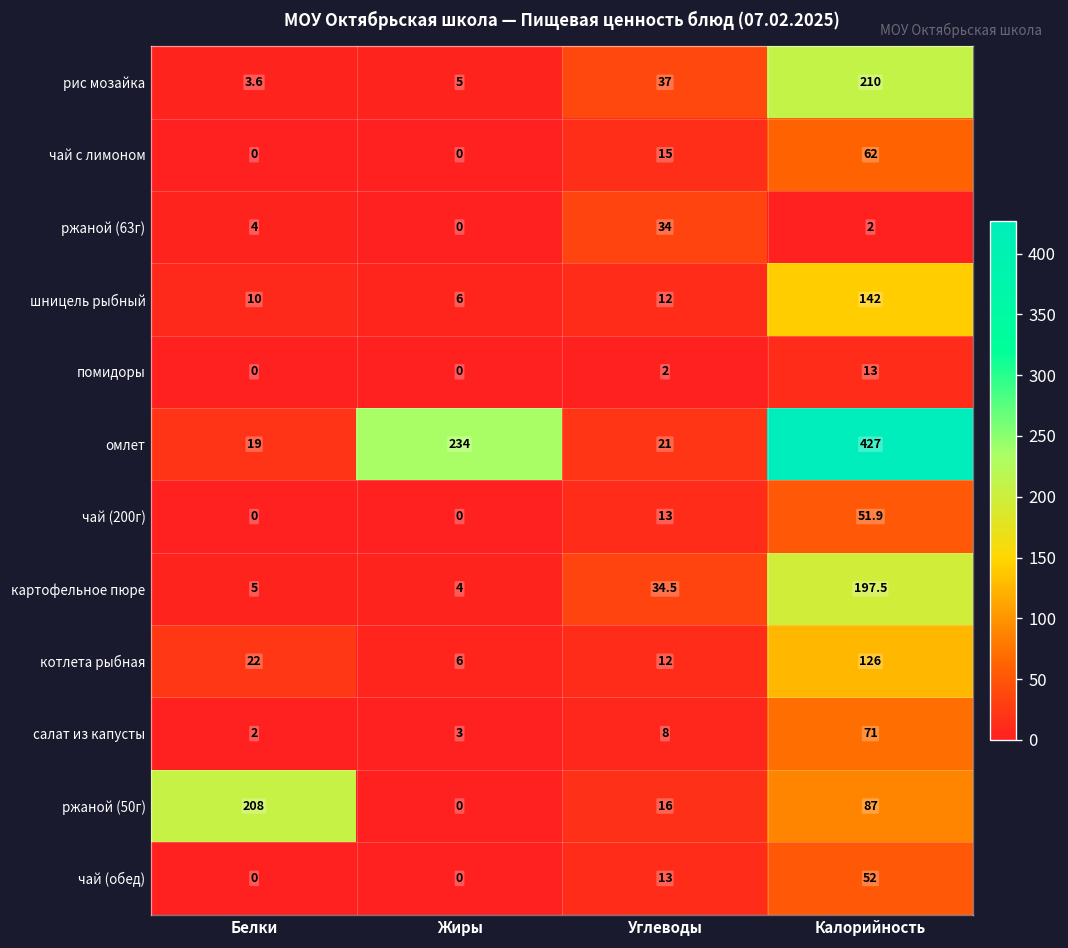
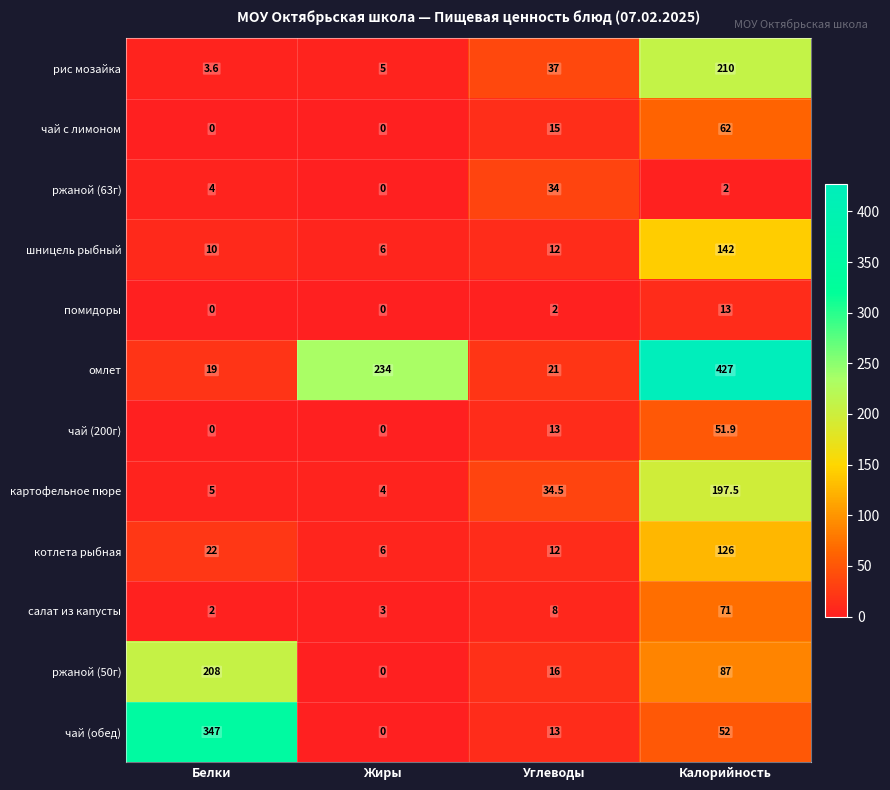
  {
    "чай (обед)": {
-     "Белки": 0
+     "Белки": 347
    }
  }
